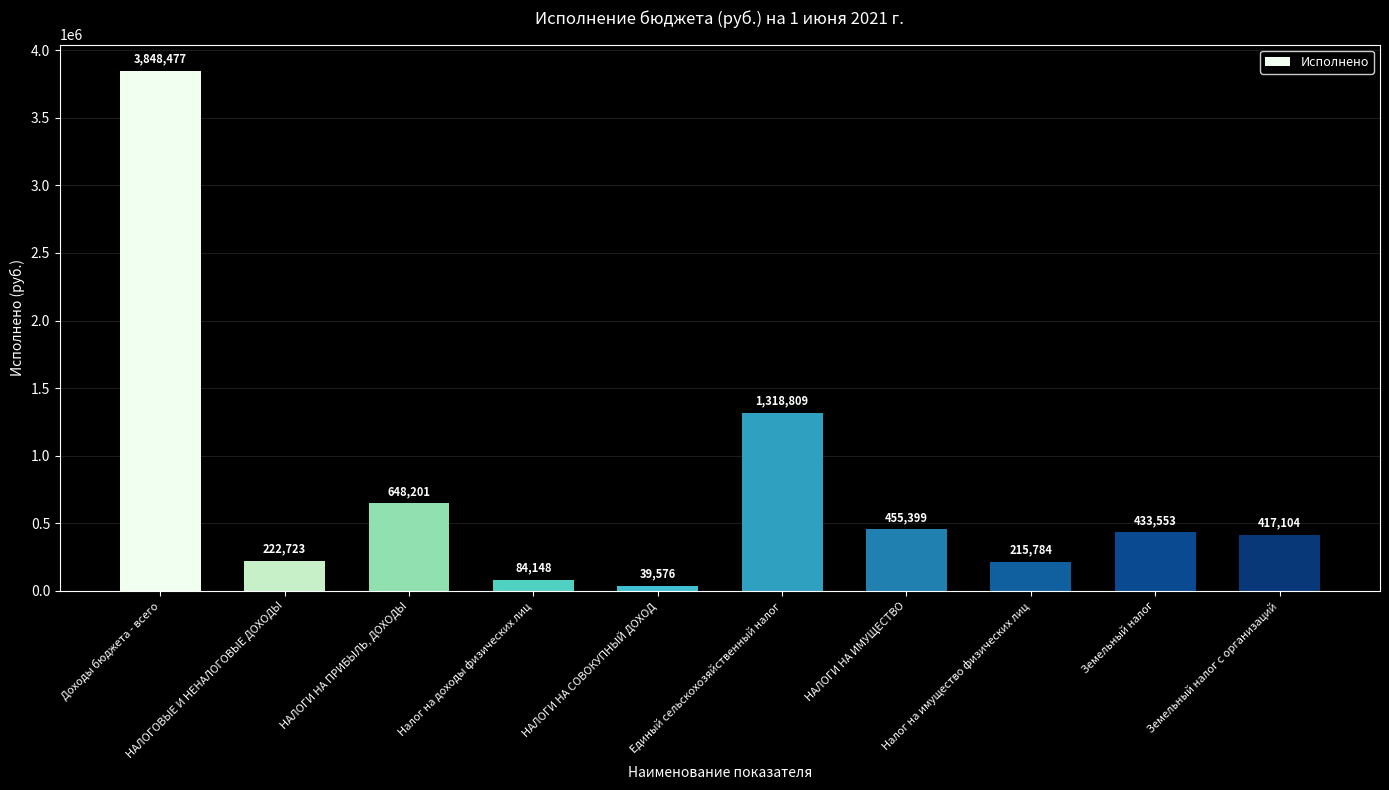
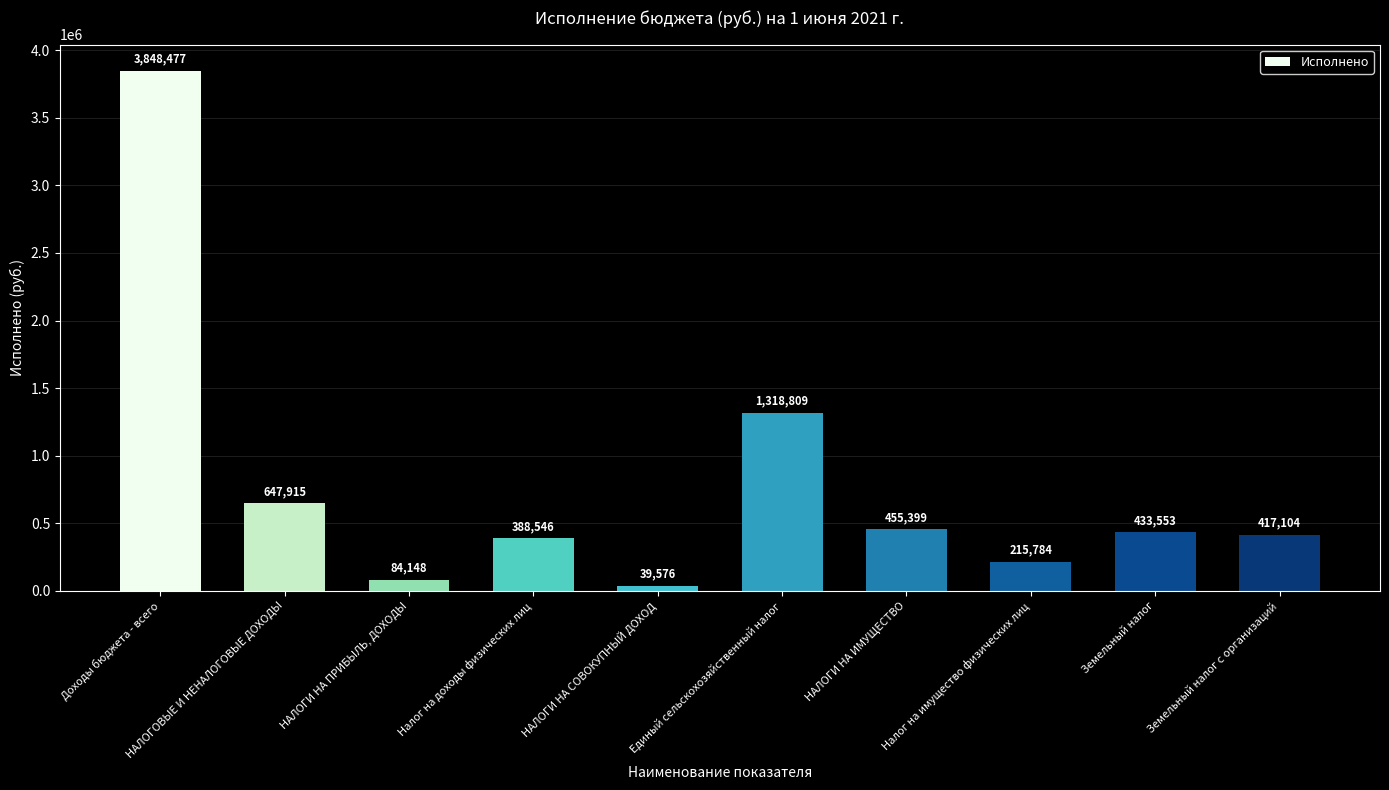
  {
    "Доходы бюджета - всего": "3,848,477",
-   "НАЛОГОВЫЕ И НЕНАЛОГОВЫЕ ДОХОДЫ": "222,723",
-   "НАЛОГИ НА ПРИБЫЛЬ, ДОХОДЫ": "648,201",
-   "Налог на доходы физических лиц": "84,148",
+   "НАЛОГОВЫЕ И НЕНАЛОГОВЫЕ ДОХОДЫ": "647,915",
+   "НАЛОГИ НА ПРИБЫЛЬ, ДОХОДЫ": "84,148",
+   "Налог на доходы физических лиц": "388,546",
    "НАЛОГИ НА СОВОКУПНЫЙ ДОХОД": "39,576",
    "Единый сельскохозяйственный налог": "1,318,809",
    "НАЛОГИ НА ИМУЩЕСТВО": "455,399",
    "Налог на имущество физических лиц": "215,784",
    "Земельный налог": "433,553",
    "Земельный налог с организаций": "417,104"
  }
